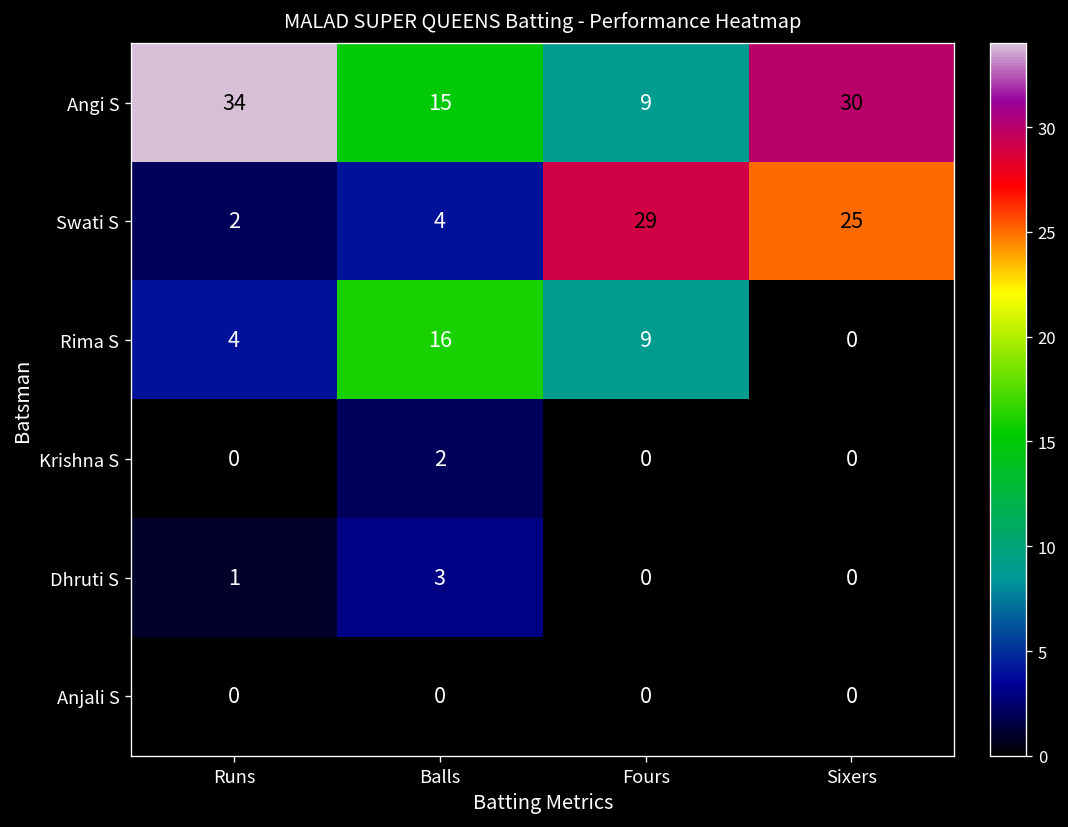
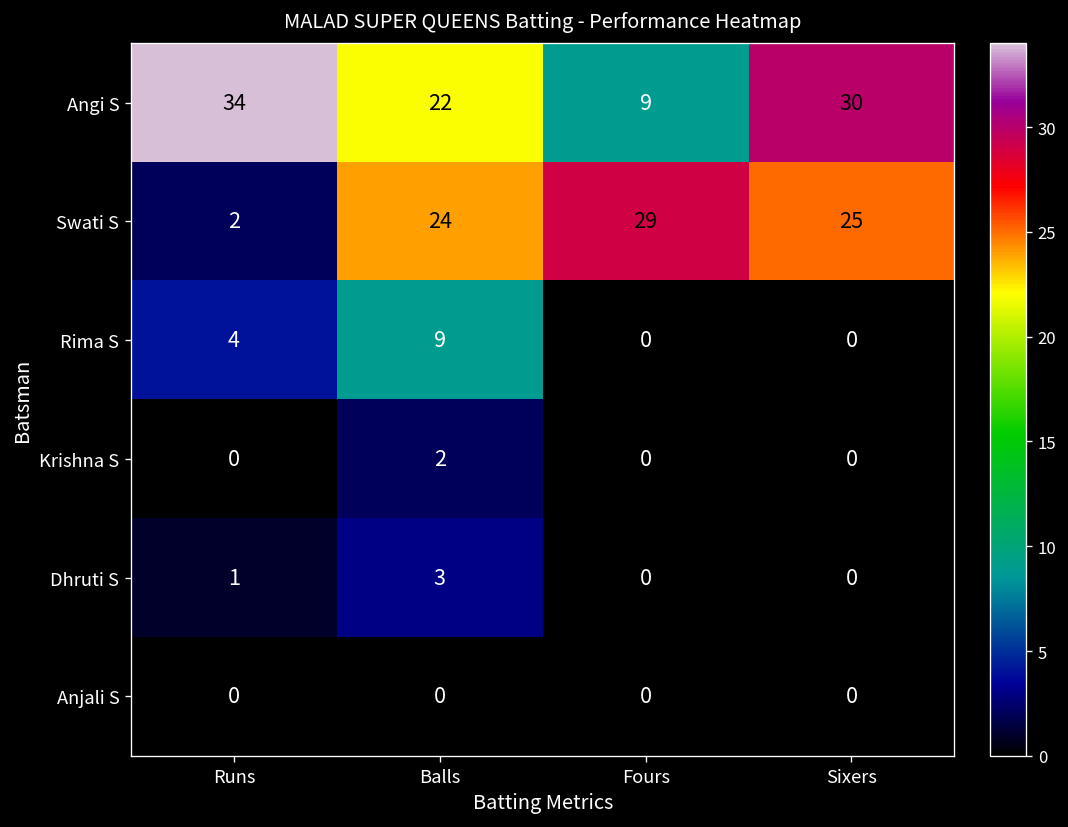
  {
    "Angi S": {
      "Runs": 34,
-     "Balls": 15,
+     "Balls": 22,
      "Fours": 9,
      "Sixers": 30
    },
    "Swati S": {
      "Runs": 2,
-     "Balls": 4,
+     "Balls": 24,
      "Fours": 29,
      "Sixers": 25
    },
    "Rima S": {
      "Runs": 4,
-     "Balls": 16,
-     "Fours": 9,
+     "Balls": 9,
+     "Fours": 0,
      "Sixers": 0
    },
    "Krishna S": {
      "Runs": 0,
      "Balls": 2,
      "Fours": 0,
      "Sixers": 0
    },
    "Dhruti S": {
      "Runs": 1,
      "Balls": 3,
      "Fours": 0,
      "Sixers": 0
    },
    "Anjali S": {
      "Runs": 0,
      "Balls": 0,
      "Fours": 0,
      "Sixers": 0
    }
  }
